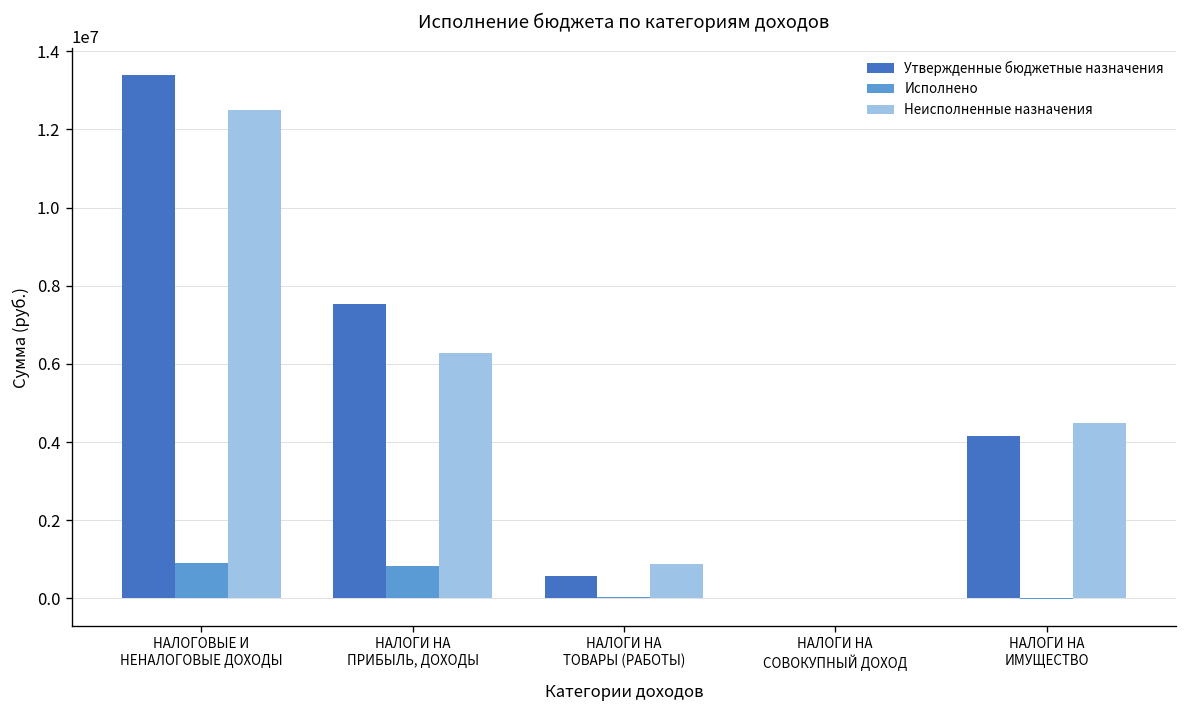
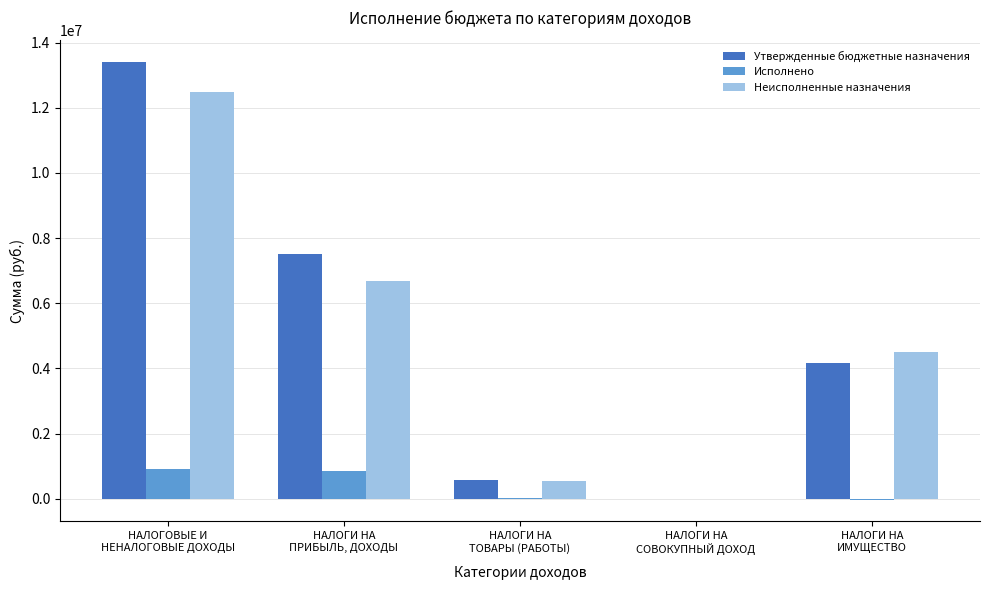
  {
    "Неисполненные назначения": {
      "НАЛОГОВЫЕ И НЕНАЛОГОВЫЕ ДОХОДЫ": 12500000,
-     "НАЛОГИ НА ПРИБЫЛЬ, ДОХОДЫ": 6300000,
-     "НАЛОГИ НА ТОВАРЫ (РАБОТЫ)": 900000,
+     "НАЛОГИ НА ПРИБЫЛЬ, ДОХОДЫ": 6700000,
+     "НАЛОГИ НА ТОВАРЫ (РАБОТЫ)": 500000,
      "НАЛОГИ НА ИМУЩЕСТВО": 4500000
    }
  }
